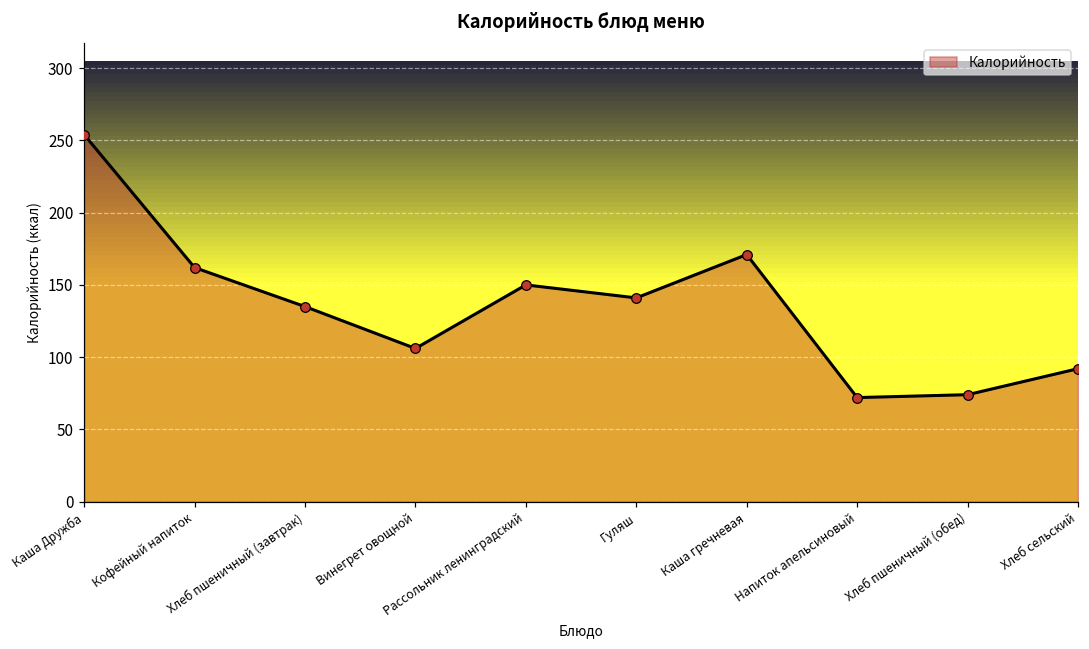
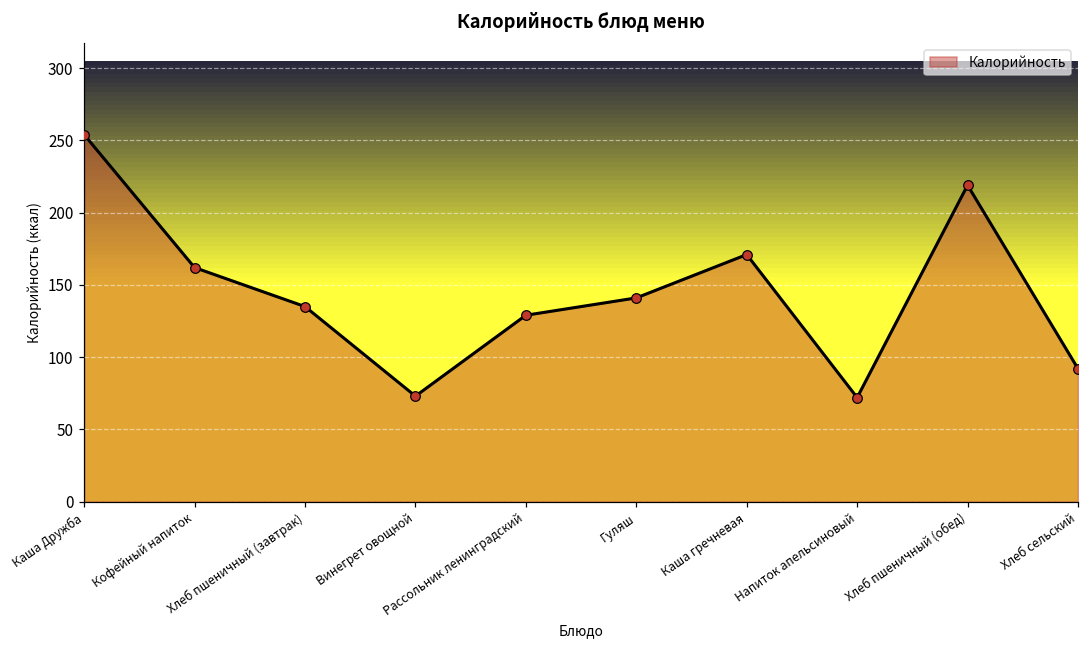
  {
    "Каша Дружба": 254,
    "Кофейный напиток": 162,
    "Хлеб пшеничный (завтрак)": 135,
-   "Винегрет овощной": 106,
-   "Рассольник ленинградский": 150,
+   "Винегрет овощной": 73,
+   "Рассольник ленинградский": 129,
    "Гуляш": 141,
    "Каша гречневая": 171,
    "Напиток апельсиновый": 72,
-   "Хлеб пшеничный (обед)": 74,
+   "Хлеб пшеничный (обед)": 219,
    "Хлеб сельский": 92
  }
